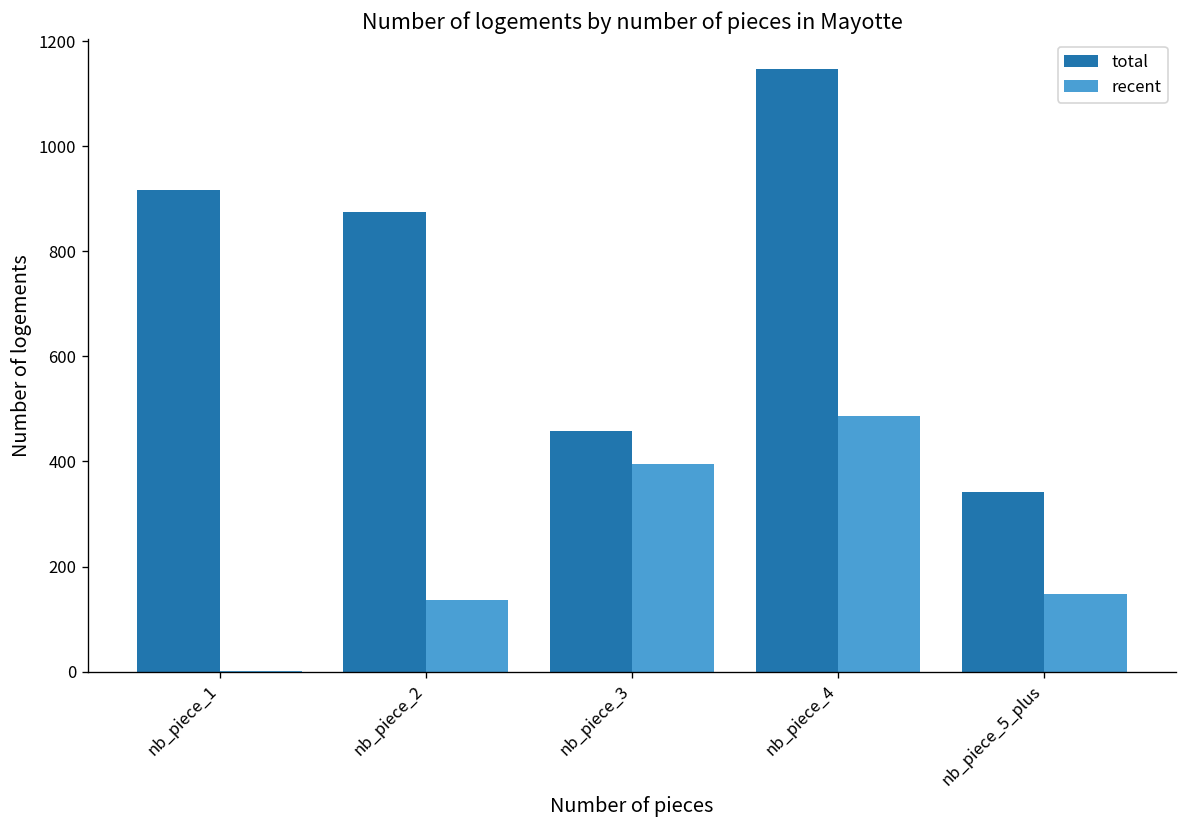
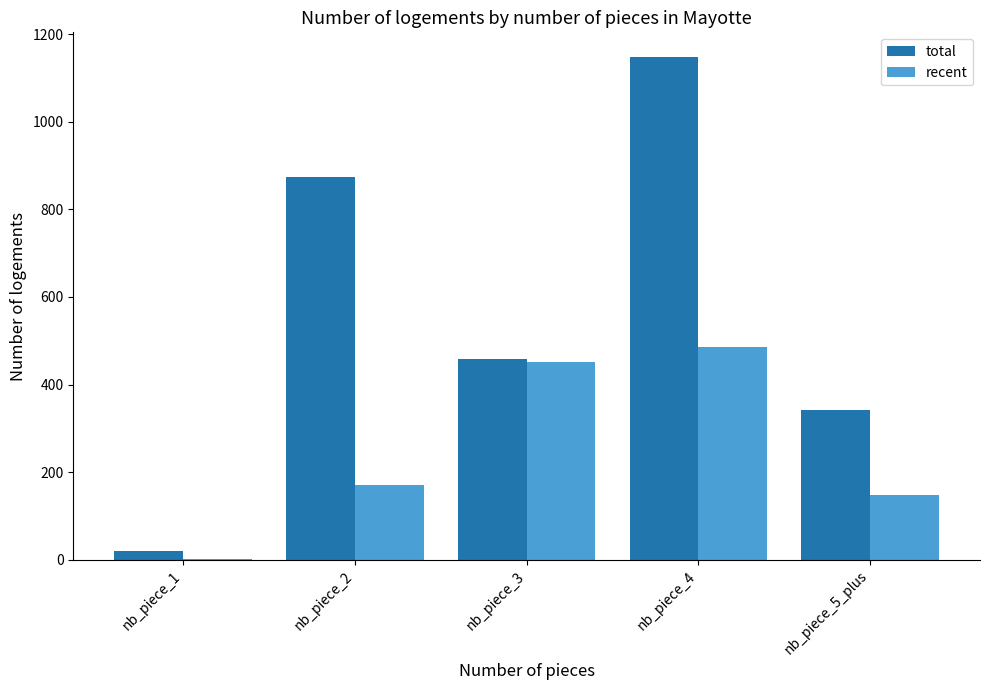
  {
    "total": {
-     "nb_piece_1": 920,
+     "nb_piece_1": 20,
      "nb_piece_2": 870,
      "nb_piece_3": 460,
      "nb_piece_4": 1150,
      "nb_piece_5_plus": 340
    },
    "recent": {
-     "nb_piece_2": 140,
-     "nb_piece_3": 400,
+     "nb_piece_2": 170,
+     "nb_piece_3": 450,
      "nb_piece_4": 490,
      "nb_piece_5_plus": 150
    }
  }
